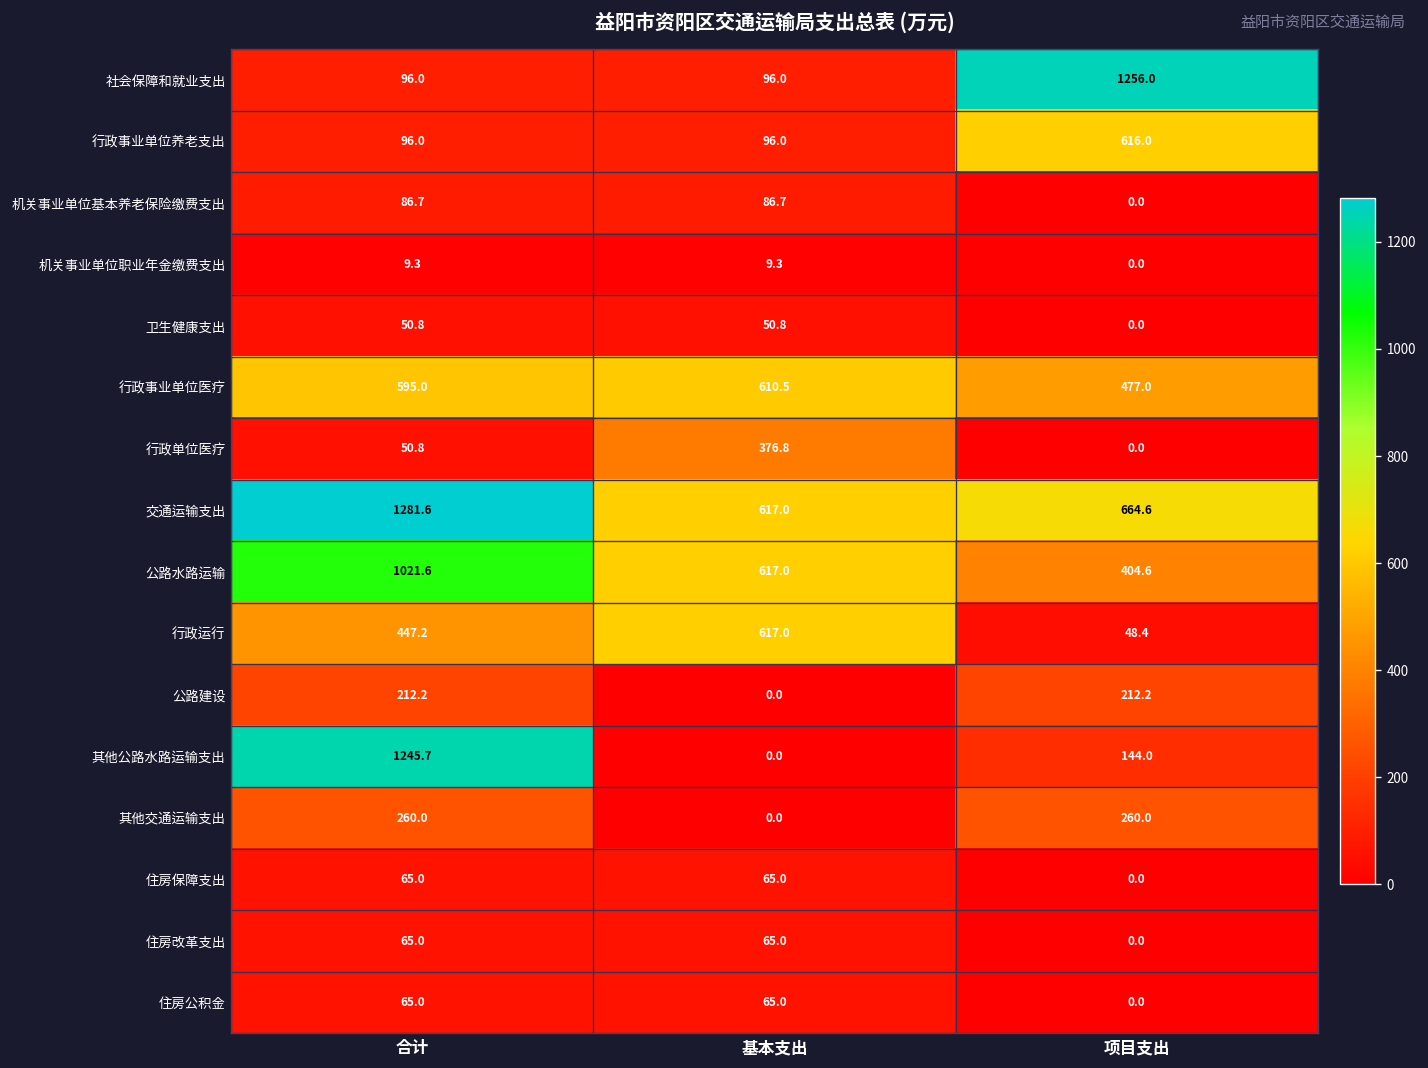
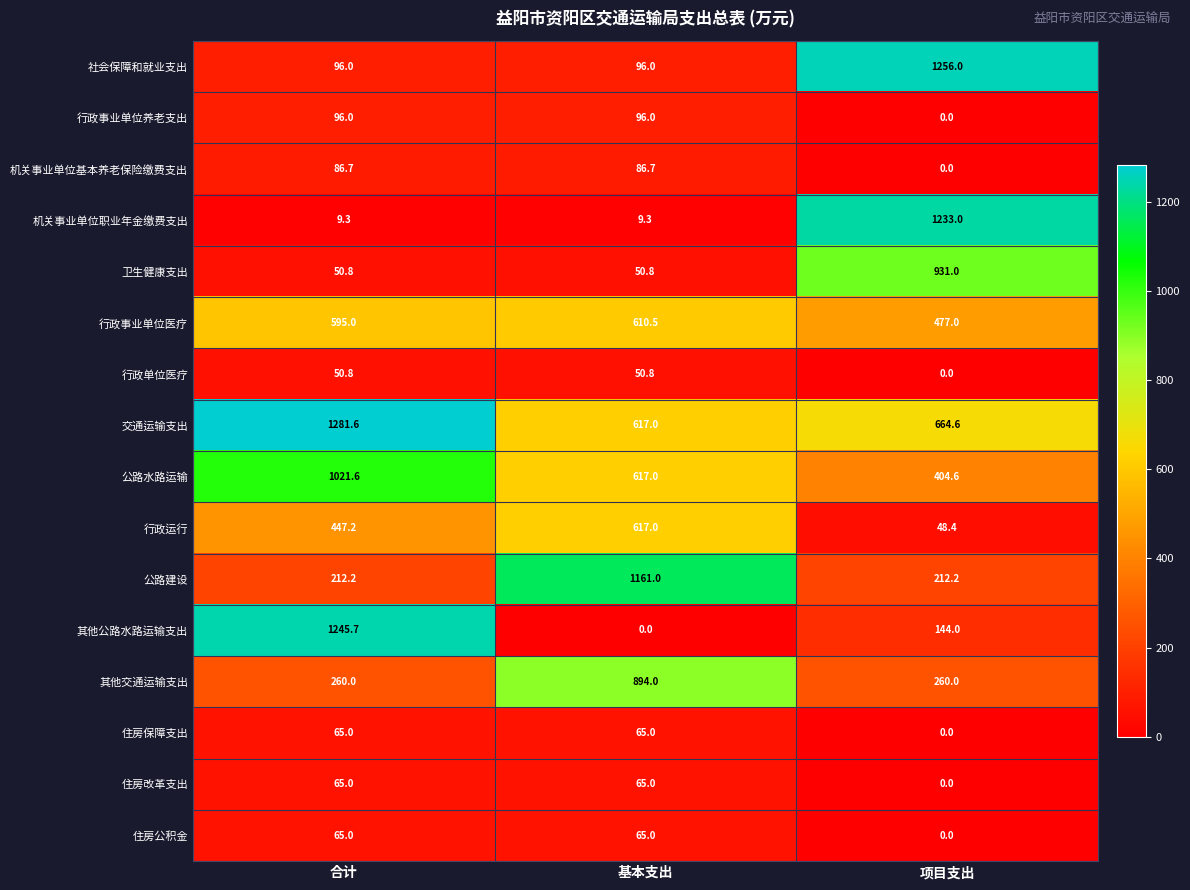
  {
    "社会保障和就业支出": {
      "合计": 96.0,
      "基本支出": 96.0,
      "项目支出": 1256.0
    },
    "行政事业单位养老支出": {
      "合计": 96.0,
      "基本支出": 96.0,
-     "项目支出": 616.0
+     "项目支出": 0.0
    },
    "机关事业单位基本养老保险缴费支出": {
      "合计": 86.7,
      "基本支出": 86.7,
      "项目支出": 0.0
    },
    "机关事业单位职业年金缴费支出": {
      "合计": 9.3,
      "基本支出": 9.3,
-     "项目支出": 0.0
+     "项目支出": 1233.0
    },
    "卫生健康支出": {
      "合计": 50.8,
      "基本支出": 50.8,
-     "项目支出": 0.0
+     "项目支出": 931.0
    },
    "行政事业单位医疗": {
      "合计": 595.0,
      "基本支出": 610.5,
      "项目支出": 477.0
    },
    "行政单位医疗": {
      "合计": 50.8,
-     "基本支出": 376.8,
+     "基本支出": 50.8,
      "项目支出": 0.0
    },
    "交通运输支出": {
      "合计": 1281.6,
      "基本支出": 617.0,
      "项目支出": 664.6
    },
    "公路水路运输": {
      "合计": 1021.6,
      "基本支出": 617.0,
      "项目支出": 404.6
    },
    "行政运行": {
      "合计": 447.2,
      "基本支出": 617.0,
      "项目支出": 48.4
    },
    "公路建设": {
      "合计": 212.2,
-     "基本支出": 0.0,
+     "基本支出": 1161.0,
      "项目支出": 212.2
    },
    "其他公路水路运输支出": {
      "合计": 1245.7,
      "基本支出": 0.0,
      "项目支出": 144.0
    },
    "其他交通运输支出": {
      "合计": 260.0,
-     "基本支出": 0.0,
+     "基本支出": 894.0,
      "项目支出": 260.0
    },
    "住房保障支出": {
      "合计": 65.0,
      "基本支出": 65.0,
      "项目支出": 0.0
    },
    "住房改革支出": {
      "合计": 65.0,
      "基本支出": 65.0,
      "项目支出": 0.0
    },
    "住房公积金": {
      "合计": 65.0,
      "基本支出": 65.0,
      "项目支出": 0.0
    }
  }
